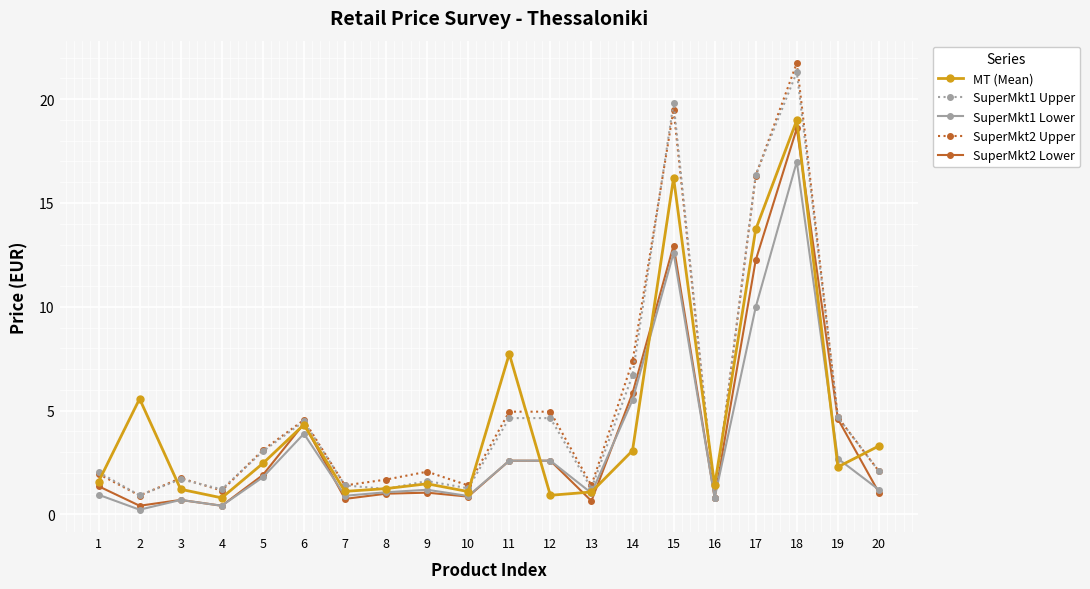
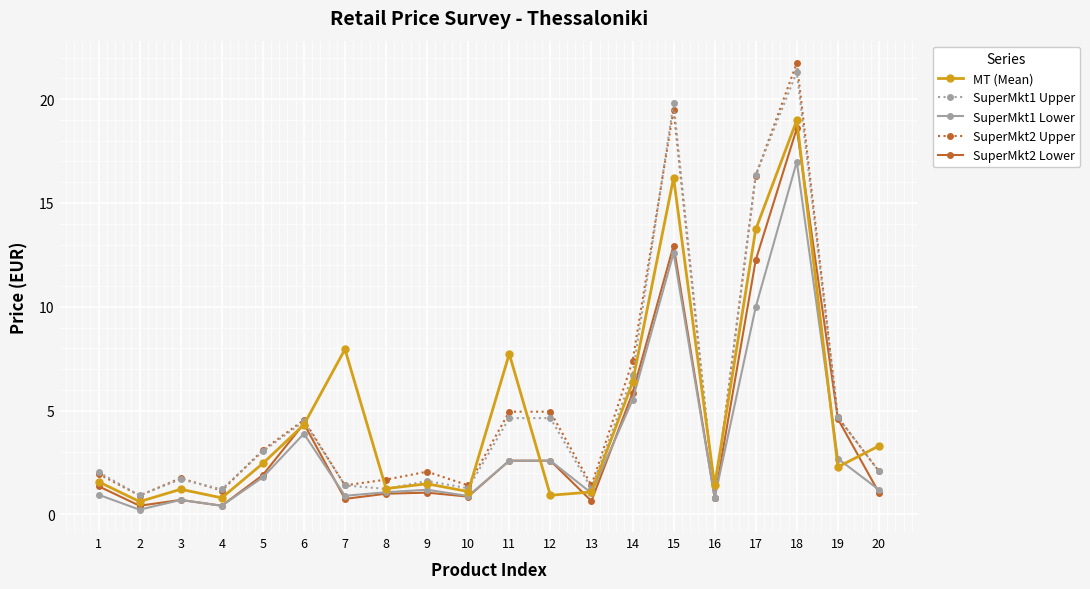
  {
    "MT (Mean)": {
      "1": 1.6,
-     "2": 5.6,
+     "2": 0.6,
      "3": 1.2,
      "4": 0.8,
      "5": 2.5,
-     "7": 1.1,
+     "7": 8.0,
      "9": 1.5,
      "10": 1.1,
      "11": 7.7,
      "12": 0.9,
-     "14": 3.1,
+     "14": 6.4,
      "15": 16.2,
      "16": 1.4,
      "17": 13.7,
      "18": 19.0,
      "19": 2.3,
      "20": 3.3
    }
  }
